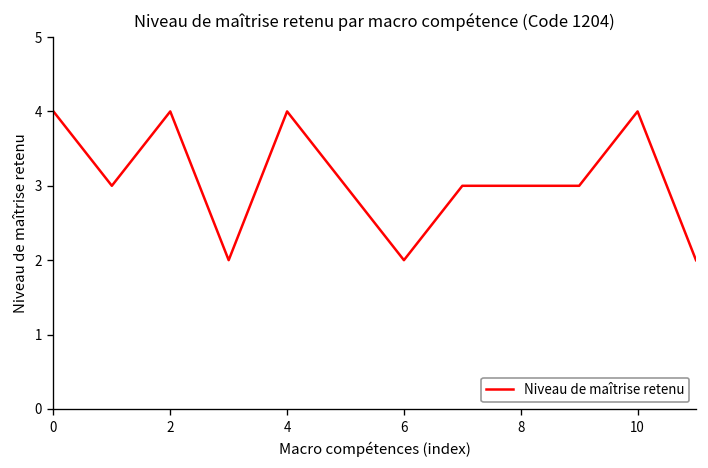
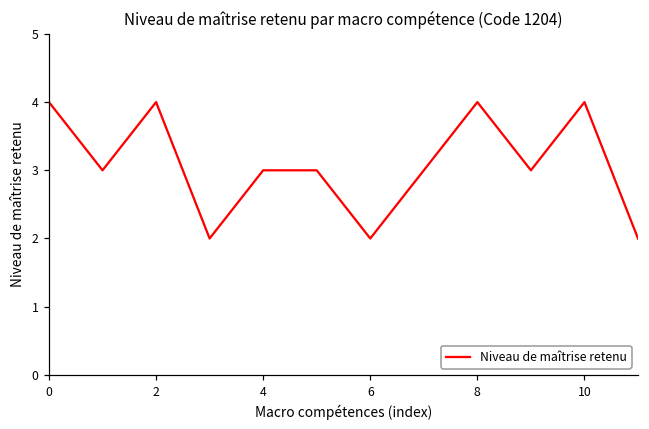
  {
    "0": 4,
    "2": 4,
-   "4": 4,
+   "4": 3,
    "6": 2,
-   "8": 3,
+   "8": 4,
    "10": 4
  }
